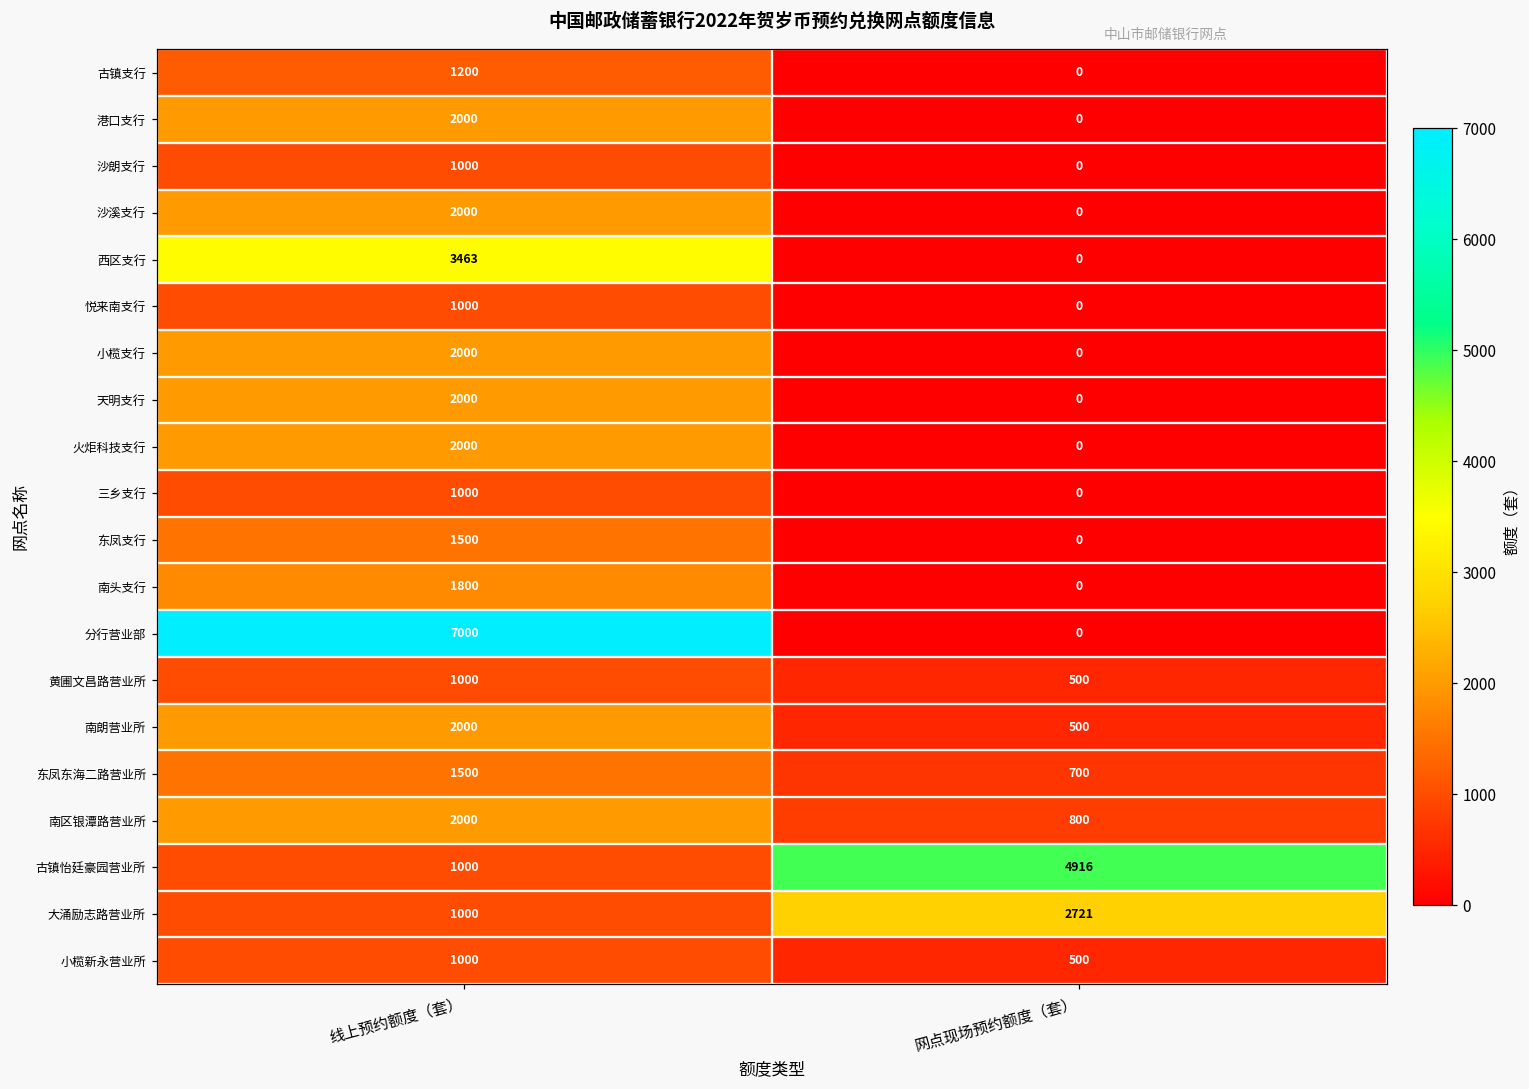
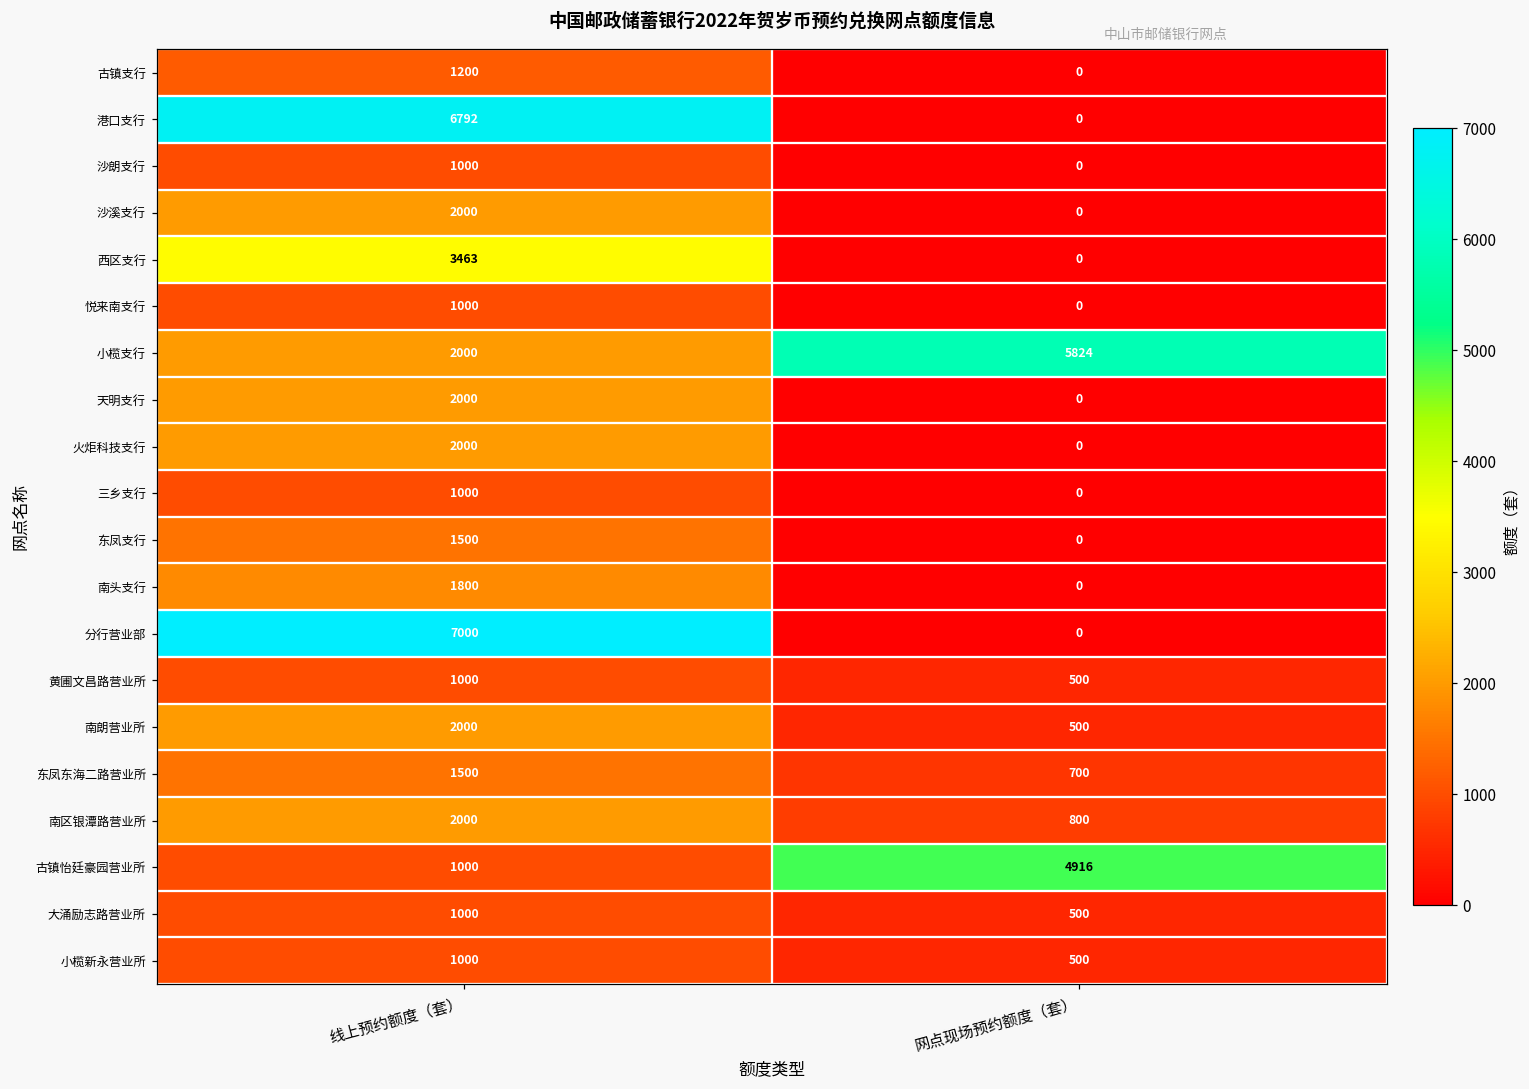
  {
    "古镇支行": {
      "线上预约额度（套）": 1200,
      "网点现场预约额度（套）": 0
    },
    "港口支行": {
-     "线上预约额度（套）": 2000,
+     "线上预约额度（套）": 6792,
      "网点现场预约额度（套）": 0
    },
    "沙朗支行": {
      "线上预约额度（套）": 1000,
      "网点现场预约额度（套）": 0
    },
    "沙溪支行": {
      "线上预约额度（套）": 2000,
      "网点现场预约额度（套）": 0
    },
    "西区支行": {
      "线上预约额度（套）": 3463,
      "网点现场预约额度（套）": 0
    },
    "悦来南支行": {
      "线上预约额度（套）": 1000,
      "网点现场预约额度（套）": 0
    },
    "小榄支行": {
      "线上预约额度（套）": 2000,
-     "网点现场预约额度（套）": 0
+     "网点现场预约额度（套）": 5824
    },
    "天明支行": {
      "线上预约额度（套）": 2000,
      "网点现场预约额度（套）": 0
    },
    "火炬科技支行": {
      "线上预约额度（套）": 2000,
      "网点现场预约额度（套）": 0
    },
    "三乡支行": {
      "线上预约额度（套）": 1000,
      "网点现场预约额度（套）": 0
    },
    "东凤支行": {
      "线上预约额度（套）": 1500,
      "网点现场预约额度（套）": 0
    },
    "南头支行": {
      "线上预约额度（套）": 1800,
      "网点现场预约额度（套）": 0
    },
    "分行营业部": {
      "线上预约额度（套）": 7000,
      "网点现场预约额度（套）": 0
    },
    "黄圃文昌路营业所": {
      "线上预约额度（套）": 1000,
      "网点现场预约额度（套）": 500
    },
    "南朗营业所": {
      "线上预约额度（套）": 2000,
      "网点现场预约额度（套）": 500
    },
    "东凤东海二路营业所": {
      "线上预约额度（套）": 1500,
      "网点现场预约额度（套）": 700
    },
    "南区银潭路营业所": {
      "线上预约额度（套）": 2000,
      "网点现场预约额度（套）": 800
    },
    "古镇怡廷豪园营业所": {
      "线上预约额度（套）": 1000,
      "网点现场预约额度（套）": 4916
    },
    "大涌励志路营业所": {
      "线上预约额度（套）": 1000,
-     "网点现场预约额度（套）": 2721
+     "网点现场预约额度（套）": 500
    },
    "小榄新永营业所": {
      "线上预约额度（套）": 1000,
      "网点现场预约额度（套）": 500
    }
  }
